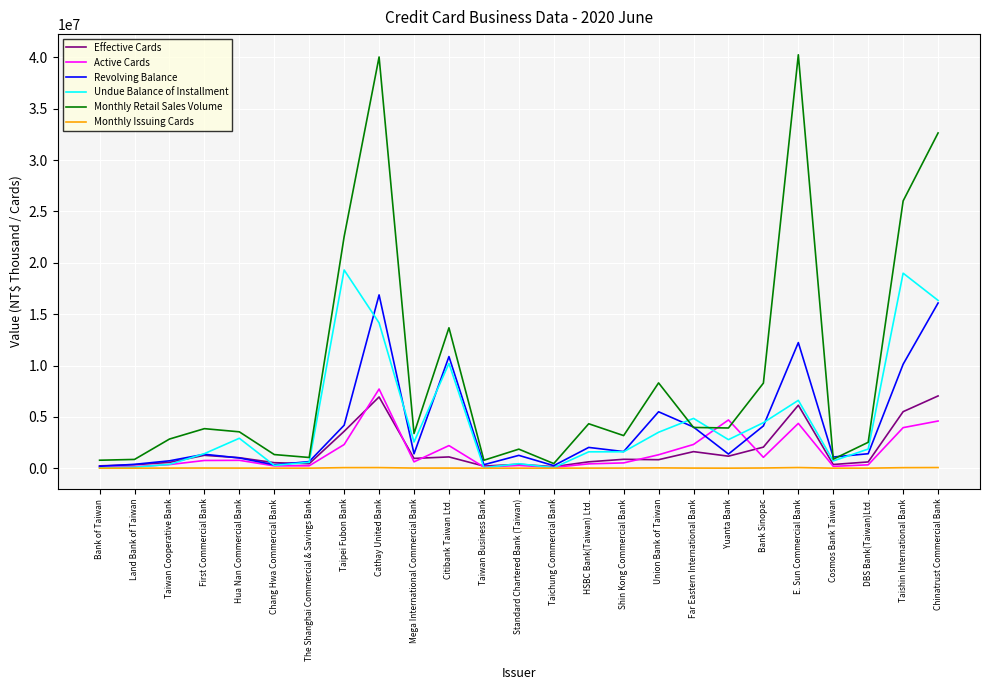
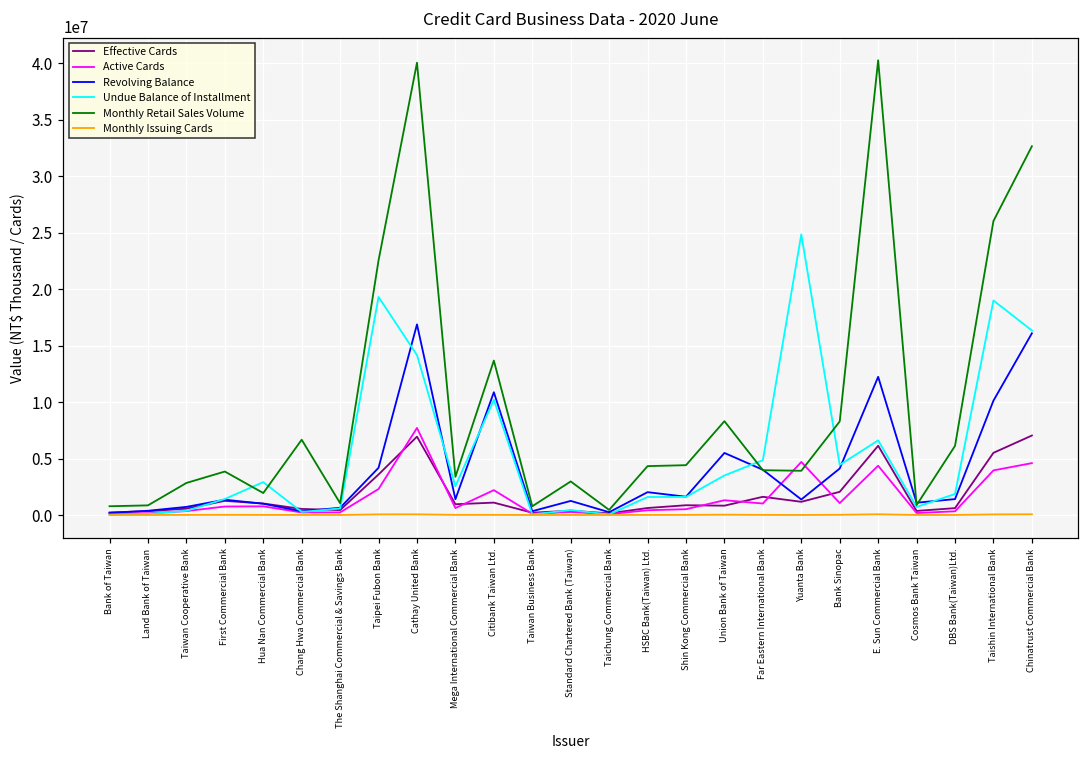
  {
    "Effective Cards": {
      "Taipei Fubon Bank": 3600000,
      "Cathay United Bank": 6900000,
      "Mega International Commercial Bank": 1000000,
      "Citibank Taiwan Ltd.": 1100000,
      "Shin Kong Commercial Bank": 900000,
      "Union Bank of Taiwan": 800000,
      "Far Eastern International Bank": 1600000,
      "Bank Sinopac": 2100000,
      "E. Sun Commercial Bank": 6100000,
      "DBS Bank(Taiwan)Ltd.": 600000,
      "Taishin International Bank": 5500000,
      "Chinatrust Commercial Bank": 7000000
    },
    "Active Cards": {
      "First Commercial Bank": 800000,
      "Taipei Fubon Bank": 2300000,
      "Cathay United Bank": 7700000,
      "Mega International Commercial Bank": 600000,
      "Citibank Taiwan Ltd.": 2200000,
      "Shin Kong Commercial Bank": 500000,
      "Union Bank of Taiwan": 1300000,
-     "Far Eastern International Bank": 2300000,
+     "Far Eastern International Bank": 1000000,
      "Yuanta Bank": 4700000,
      "Bank Sinopac": 1100000,
      "E. Sun Commercial Bank": 4400000,
      "DBS Bank(Taiwan)Ltd.": 300000,
      "Taishin International Bank": 3900000,
      "Chinatrust Commercial Bank": 4600000
    },
    "Revolving Balance": {
      "Taipei Fubon Bank": 4200000,
      "Cathay United Bank": 16900000,
      "Mega International Commercial Bank": 1400000,
      "Citibank Taiwan Ltd.": 10900000,
      "Standard Chartered Bank (Taiwan)": 1200000,
      "HSBC Bank(Taiwan) Ltd.": 2000000,
      "Union Bank of Taiwan": 5500000,
      "Bank Sinopac": 4100000,
      "E. Sun Commercial Bank": 12200000,
      "DBS Bank(Taiwan)Ltd.": 1400000,
      "Taishin International Bank": 10100000,
      "Chinatrust Commercial Bank": 16100000
    },
    "Undue Balance of Installment": {
      "Hua Nan Commercial Bank": 2900000,
      "Taipei Fubon Bank": 19300000,
      "Cathay United Bank": 14200000,
      "Mega International Commercial Bank": 2600000,
      "Citibank Taiwan Ltd.": 10200000,
      "HSBC Bank(Taiwan) Ltd.": 1600000,
      "Union Bank of Taiwan": 3500000,
      "Far Eastern International Bank": 4900000,
-     "Yuanta Bank": 2800000,
+     "Yuanta Bank": 24800000,
      "Bank Sinopac": 4400000,
      "E. Sun Commercial Bank": 6600000,
      "DBS Bank(Taiwan)Ltd.": 1900000,
      "Taishin International Bank": 19000000,
      "Chinatrust Commercial Bank": 16300000
    },
    "Monthly Retail Sales Volume": {
      "Bank of Taiwan": 800000,
      "Land Bank of Taiwan": 900000,
      "Taiwan Cooperative Bank": 2800000,
      "First Commercial Bank": 3800000,
-     "Hua Nan Commercial Bank": 3500000,
-     "Chang Hwa Commercial Bank": 1300000,
+     "Hua Nan Commercial Bank": 1900000,
+     "Chang Hwa Commercial Bank": 6700000,
      "The Shanghai Commercial & Savings Bank": 1000000,
      "Taipei Fubon Bank": 22500000,
      "Cathay United Bank": 40000000,
      "Mega International Commercial Bank": 3400000,
      "Citibank Taiwan Ltd.": 13700000,
      "Taiwan Business Bank": 800000,
-     "Standard Chartered Bank (Taiwan)": 1900000,
+     "Standard Chartered Bank (Taiwan)": 3000000,
      "HSBC Bank(Taiwan) Ltd.": 4300000,
-     "Shin Kong Commercial Bank": 3200000,
+     "Shin Kong Commercial Bank": 4400000,
      "Union Bank of Taiwan": 8300000,
      "Yuanta Bank": 3900000,
      "Bank Sinopac": 8300000,
      "E. Sun Commercial Bank": 40300000,
-     "DBS Bank(Taiwan)Ltd.": 2500000,
+     "DBS Bank(Taiwan)Ltd.": 6100000,
      "Taishin International Bank": 26000000,
      "Chinatrust Commercial Bank": 32600000
    },
    "Monthly Issuing Cards": {
      "Taiwan Cooperative Bank": 0,
      "First Commercial Bank": 0,
      "Hua Nan Commercial Bank": 0,
      "Taipei Fubon Bank": 100000,
      "Cathay United Bank": 100000,
      "Mega International Commercial Bank": 0,
      "Citibank Taiwan Ltd.": 0,
      "Standard Chartered Bank (Taiwan)": 0,
      "HSBC Bank(Taiwan) Ltd.": 0,
      "Shin Kong Commercial Bank": 0,
      "Union Bank of Taiwan": 0,
      "Far Eastern International Bank": 0,
      "Yuanta Bank": 0,
      "Bank Sinopac": 0,
      "E. Sun Commercial Bank": 100000,
      "DBS Bank(Taiwan)Ltd.": 0,
      "Taishin International Bank": 100000,
      "Chinatrust Commercial Bank": 100000
    }
  }
